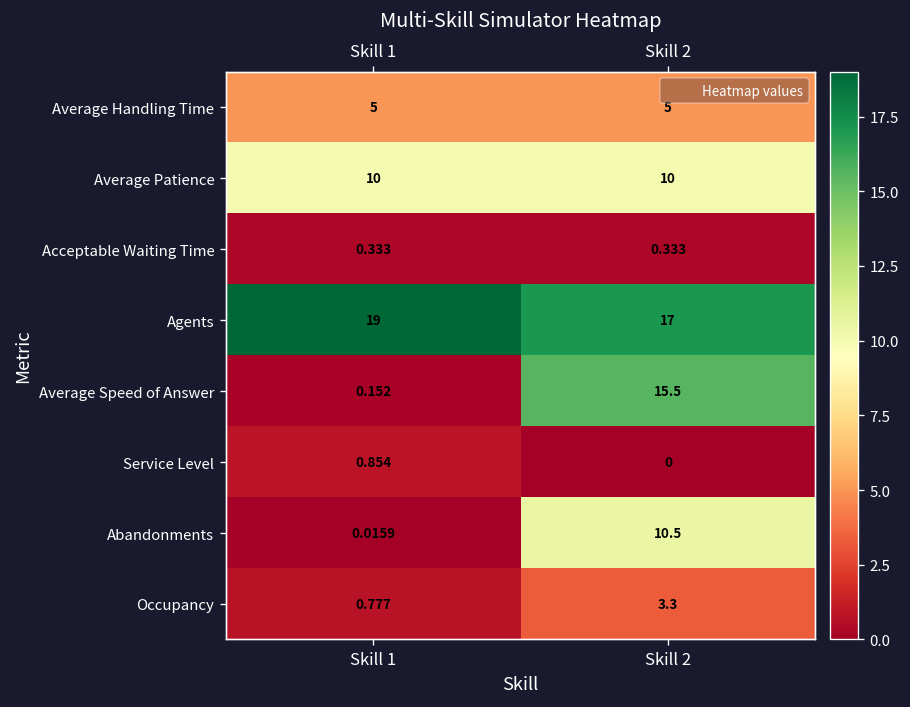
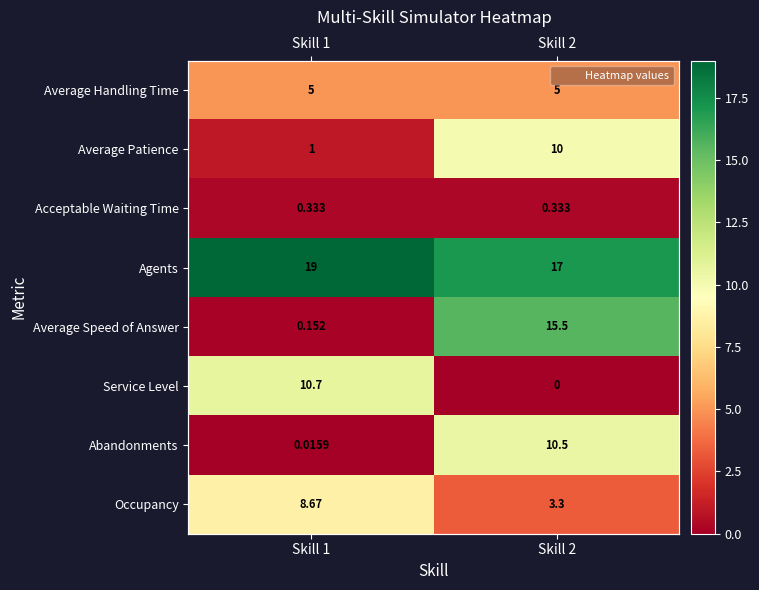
  {
    "Average Handling Time": {
      "Skill 1": 5
    },
    "Average Patience": {
-     "Skill 1": 10,
+     "Skill 1": 1,
      "Skill 2": 10
    },
    "Acceptable Waiting Time": {
      "Skill 1": 0.333,
      "Skill 2": 0.333
    },
    "Agents": {
      "Skill 1": 19,
      "Skill 2": 17
    },
    "Average Speed of Answer": {
      "Skill 1": 0.152,
      "Skill 2": 15.5
    },
    "Service Level": {
-     "Skill 1": 0.854,
+     "Skill 1": 10.7,
      "Skill 2": 0
    },
    "Abandonments": {
      "Skill 1": 0.0159,
      "Skill 2": 10.5
    },
    "Occupancy": {
-     "Skill 1": 0.777,
+     "Skill 1": 8.67,
      "Skill 2": 3.3
    }
  }
